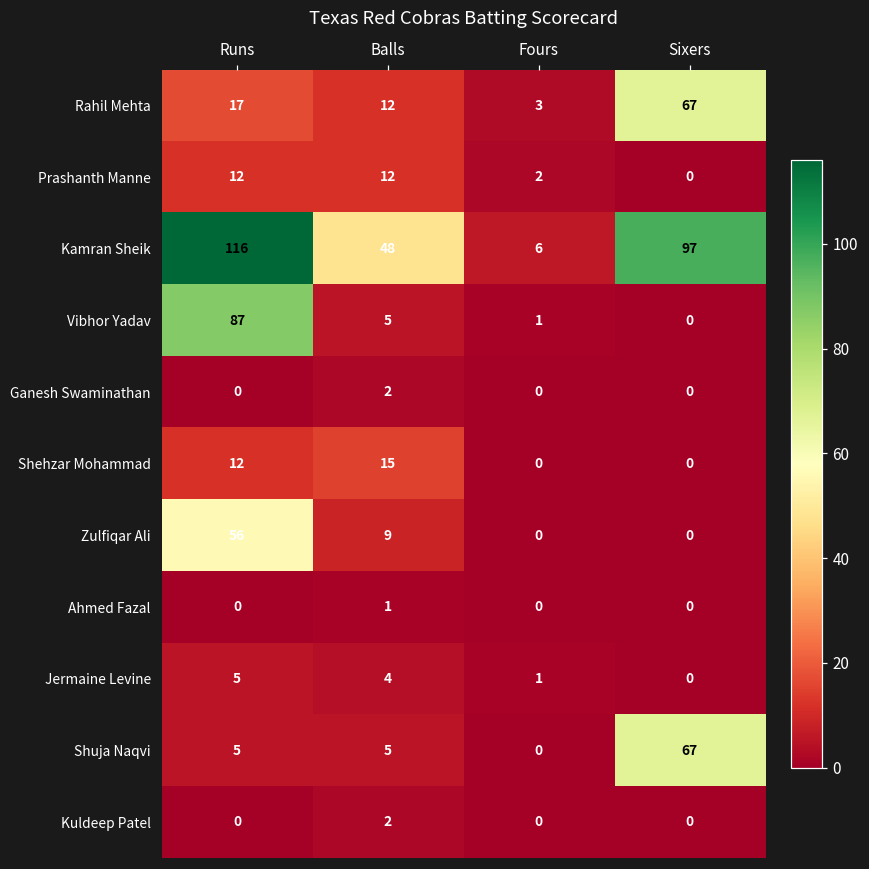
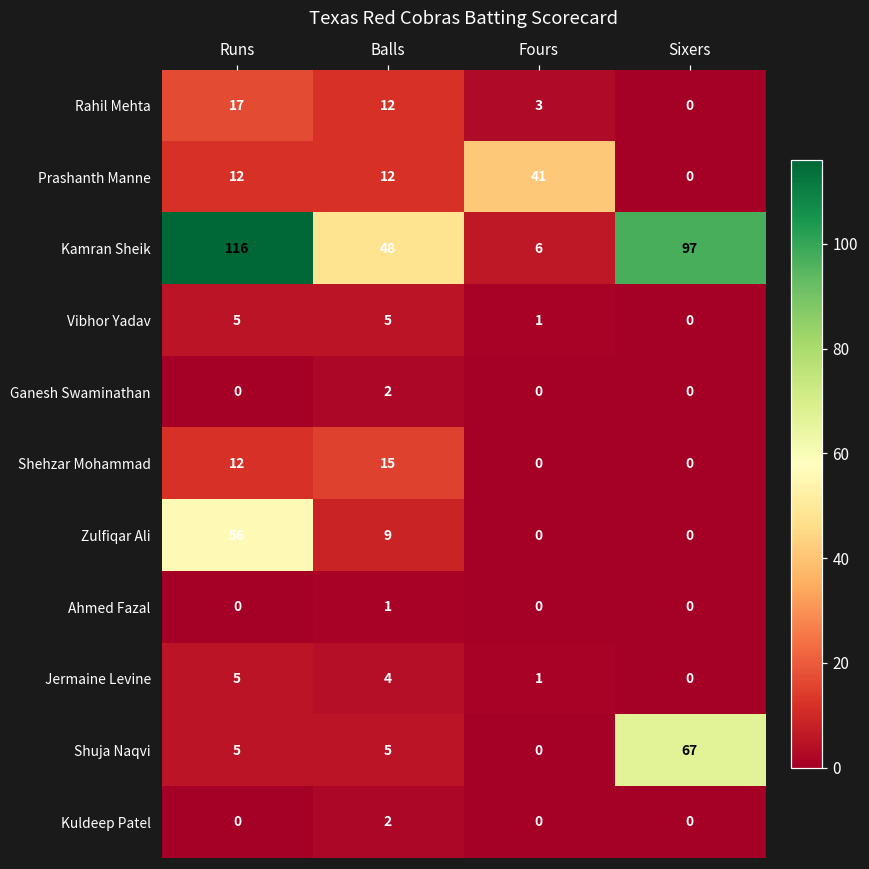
  {
    "Rahil Mehta": {
      "Runs": 17,
      "Balls": 12,
      "Fours": 3,
-     "Sixers": 67
+     "Sixers": 0
    },
    "Prashanth Manne": {
      "Runs": 12,
      "Balls": 12,
-     "Fours": 2,
+     "Fours": 41,
      "Sixers": 0
    },
    "Kamran Sheik": {
      "Runs": 116,
      "Balls": 48,
      "Fours": 6,
      "Sixers": 97
    },
    "Vibhor Yadav": {
-     "Runs": 87,
+     "Runs": 5,
      "Balls": 5,
      "Fours": 1,
      "Sixers": 0
    },
    "Ganesh Swaminathan": {
      "Runs": 0,
      "Balls": 2,
      "Fours": 0,
      "Sixers": 0
    },
    "Shehzar Mohammad": {
      "Runs": 12,
      "Balls": 15,
      "Fours": 0,
      "Sixers": 0
    },
    "Zulfiqar Ali": {
      "Runs": 56,
      "Balls": 9,
      "Fours": 0,
      "Sixers": 0
    },
    "Ahmed Fazal": {
      "Runs": 0,
      "Balls": 1,
      "Fours": 0,
      "Sixers": 0
    },
    "Jermaine Levine": {
      "Runs": 5,
      "Balls": 4,
      "Fours": 1,
      "Sixers": 0
    },
    "Shuja Naqvi": {
      "Runs": 5,
      "Balls": 5,
      "Fours": 0,
      "Sixers": 67
    },
    "Kuldeep Patel": {
      "Runs": 0,
      "Balls": 2,
      "Fours": 0,
      "Sixers": 0
    }
  }
